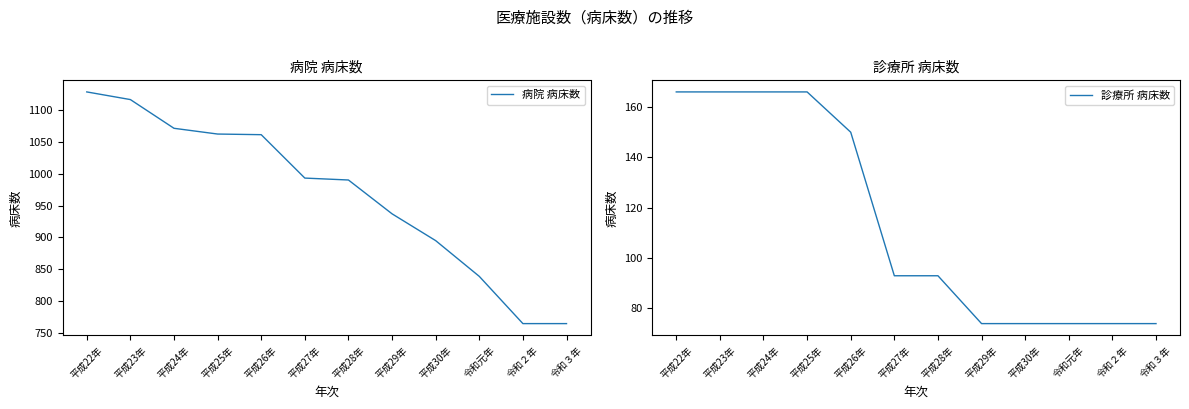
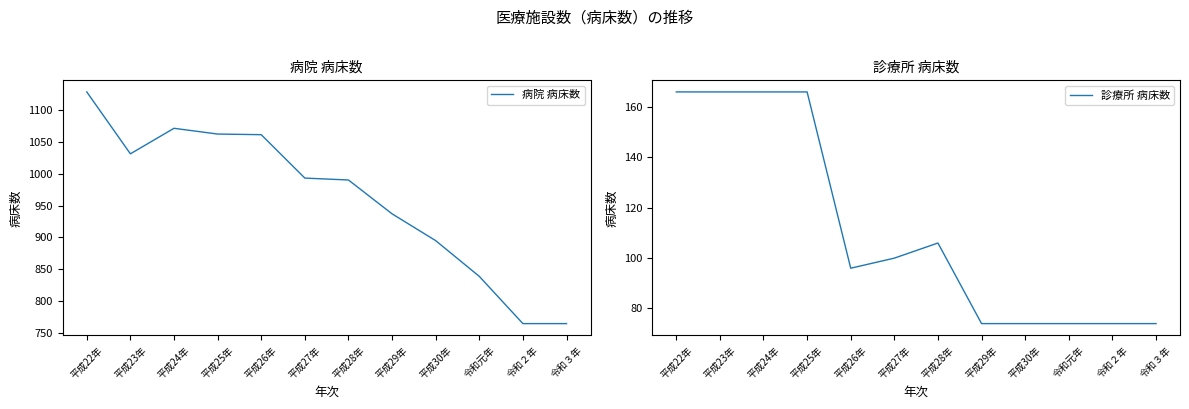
  {
    "病院 病床数": {
      "平成22年": 1130,
-     "平成23年": 1120,
+     "平成23年": 1030,
      "平成24年": 1070,
      "平成25年": 1060,
      "平成26年": 1060,
      "平成27年": 990,
      "平成28年": 990,
      "平成29年": 940,
      "平成30年": 900,
      "令和元年": 840,
      "令和２年": 770,
      "令和３年": 770
    },
    "診療所 病床数": {
      "平成22年": 166,
      "平成23年": 166,
      "平成24年": 166,
      "平成25年": 166,
-     "平成26年": 150,
-     "平成27年": 93,
-     "平成28年": 93,
+     "平成26年": 96,
+     "平成27年": 100,
+     "平成28年": 106,
      "平成29年": 74,
      "平成30年": 74,
      "令和元年": 74,
      "令和２年": 74,
      "令和３年": 74
    }
  }
